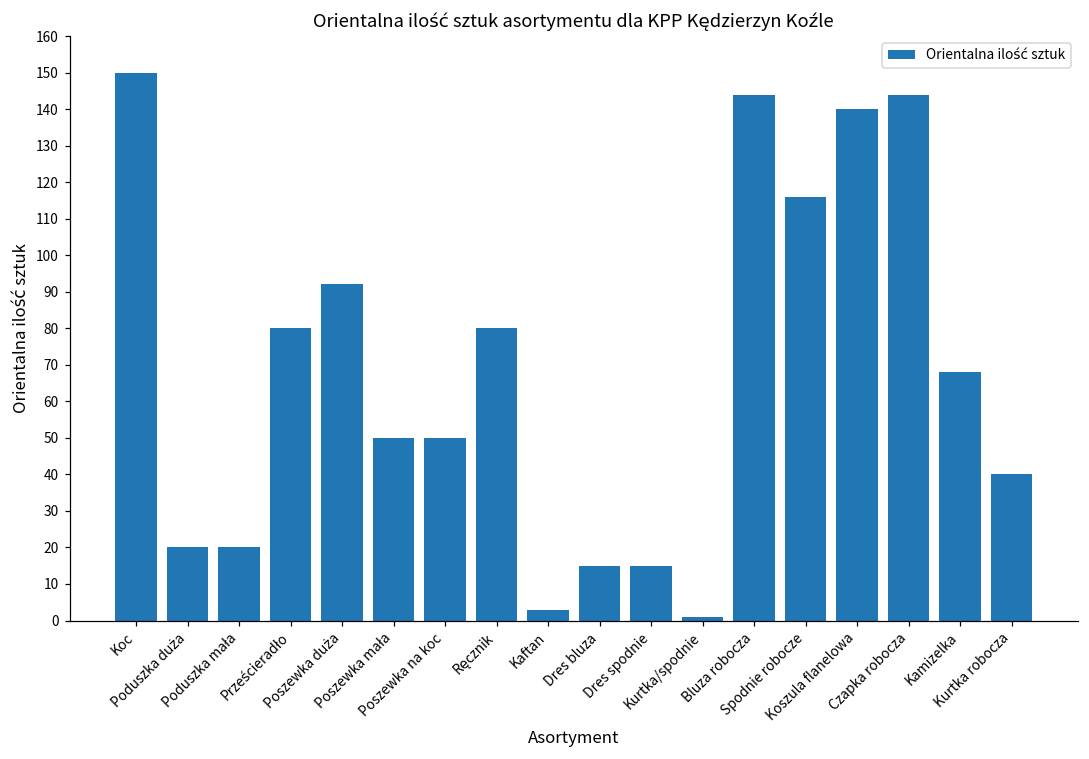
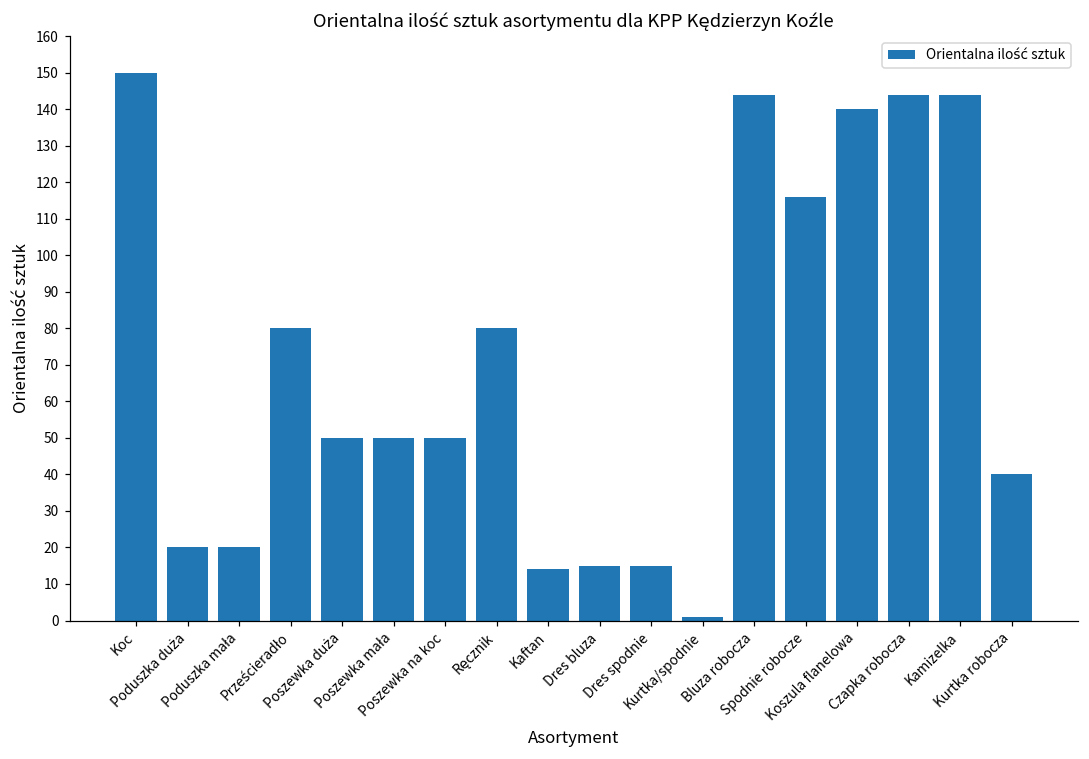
  {
    "Koc": 150,
    "Poduszka duża": 20,
    "Poduszka mała": 20,
    "Prześcieradło": 80,
-   "Poszewka duża": 92,
+   "Poszewka duża": 50,
    "Poszewka mała": 50,
    "Poszewka na koc": 50,
    "Ręcznik": 80,
-   "Kaftan": 3,
+   "Kaftan": 14,
    "Dres bluza": 15,
    "Dres spodnie": 15,
    "Kurtka/spodnie": 1,
    "Bluza robocza": 144,
    "Spodnie robocze": 116,
    "Koszula flanelowa": 140,
    "Czapka robocza": 144,
-   "Kamizelka": 68,
+   "Kamizelka": 144,
    "Kurtka robocza": 40
  }
